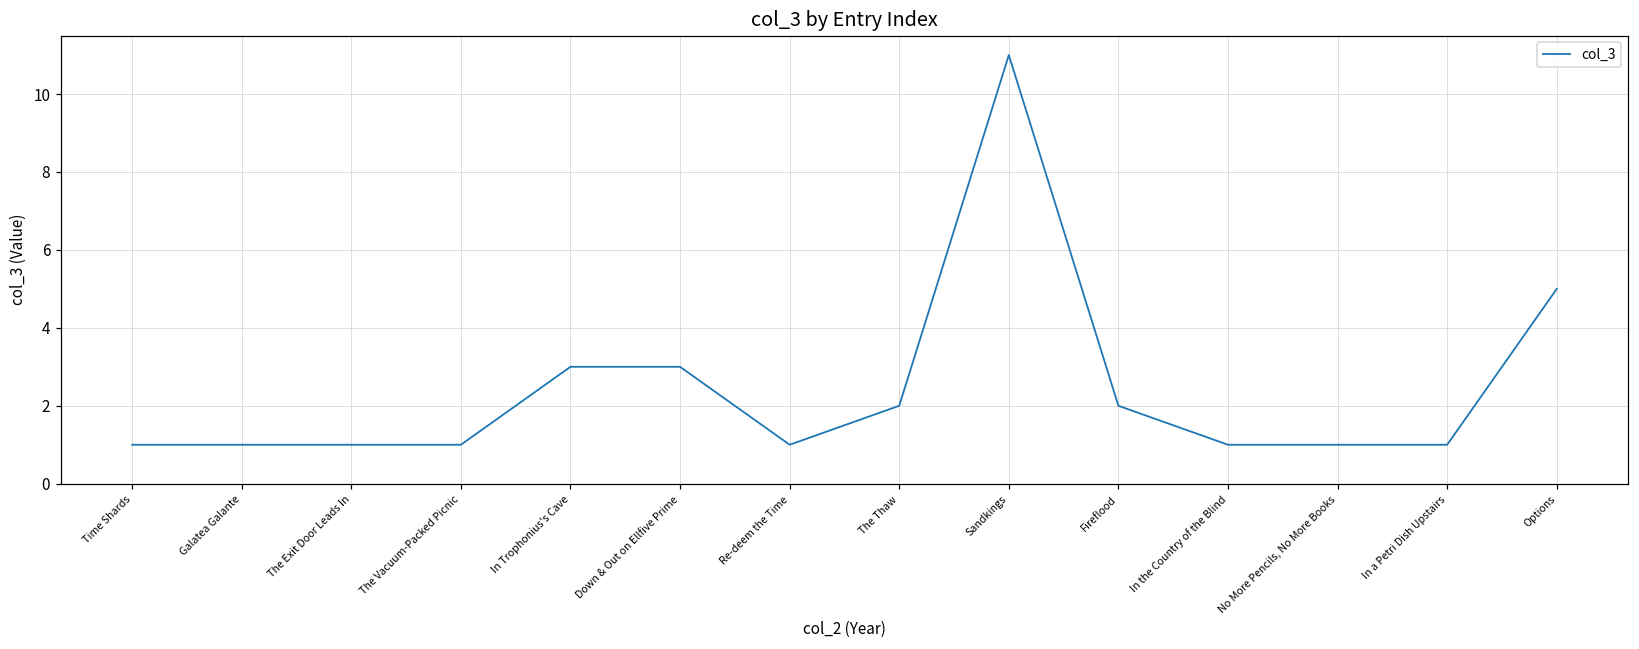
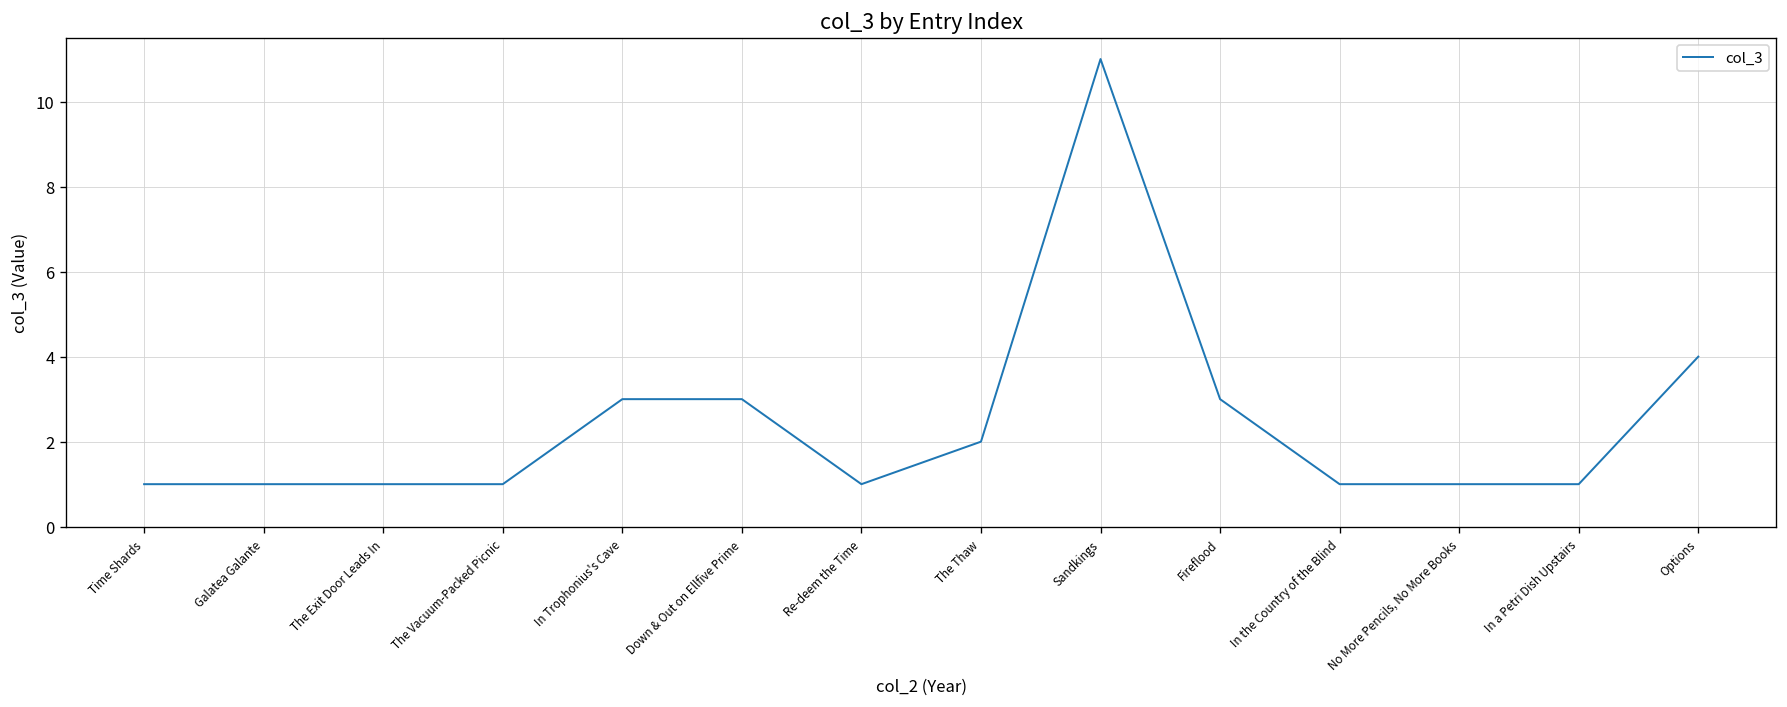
  {
    "Time Shards": 1,
    "Galatea Galante": 1,
    "The Exit Door Leads In": 1,
    "The Vacuum-Packed Picnic": 1,
    "In Trophonius's Cave": 3,
    "Down & Out on Ellfive Prime": 3,
    "Re-deem the Time": 1,
    "The Thaw": 2,
    "Sandkings": 11,
-   "Fireflood": 2,
+   "Fireflood": 3,
    "In the Country of the Blind": 1,
    "No More Pencils, No More Books": 1,
    "In a Petri Dish Upstairs": 1,
-   "Options": 5
+   "Options": 4
  }
